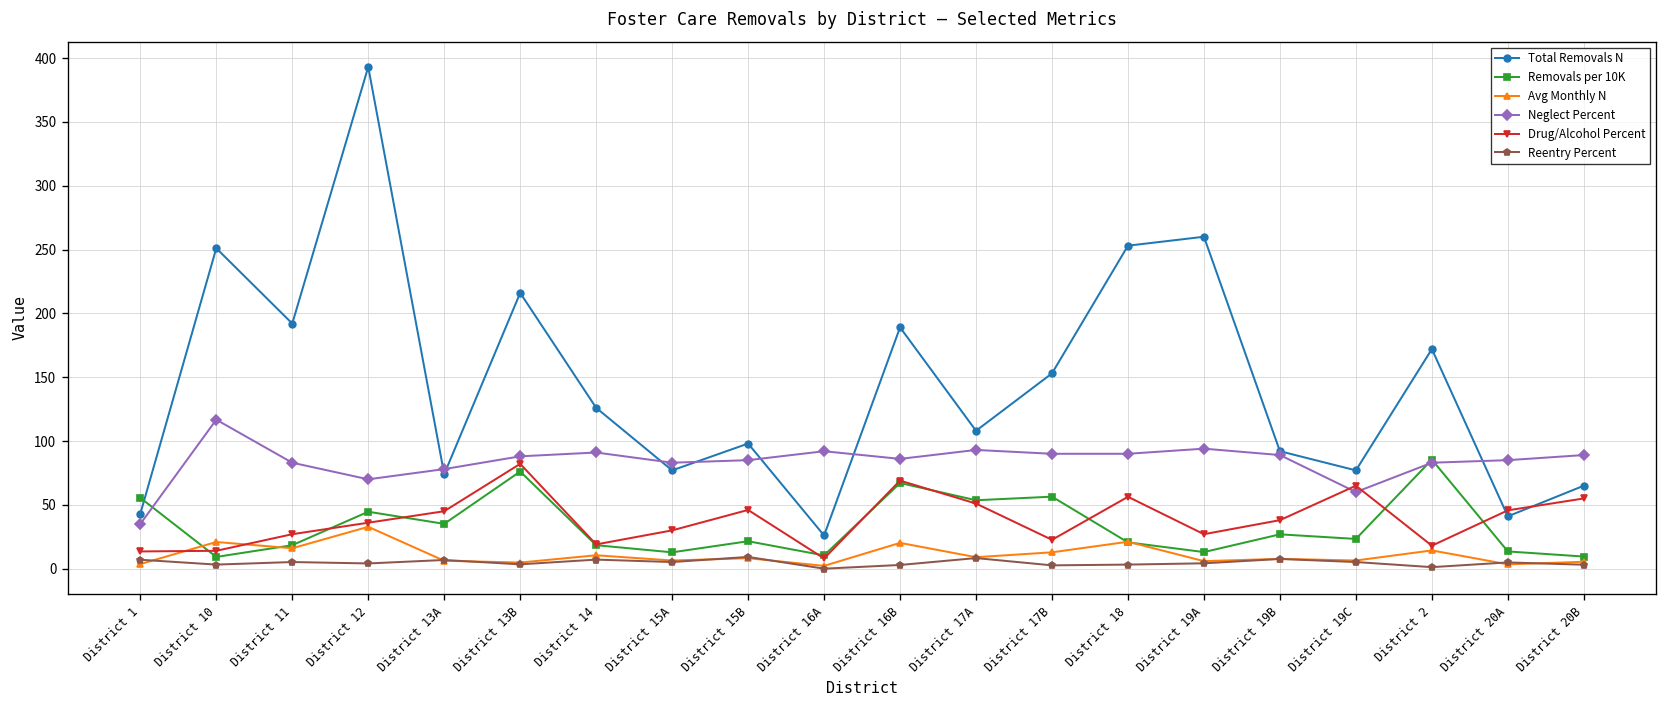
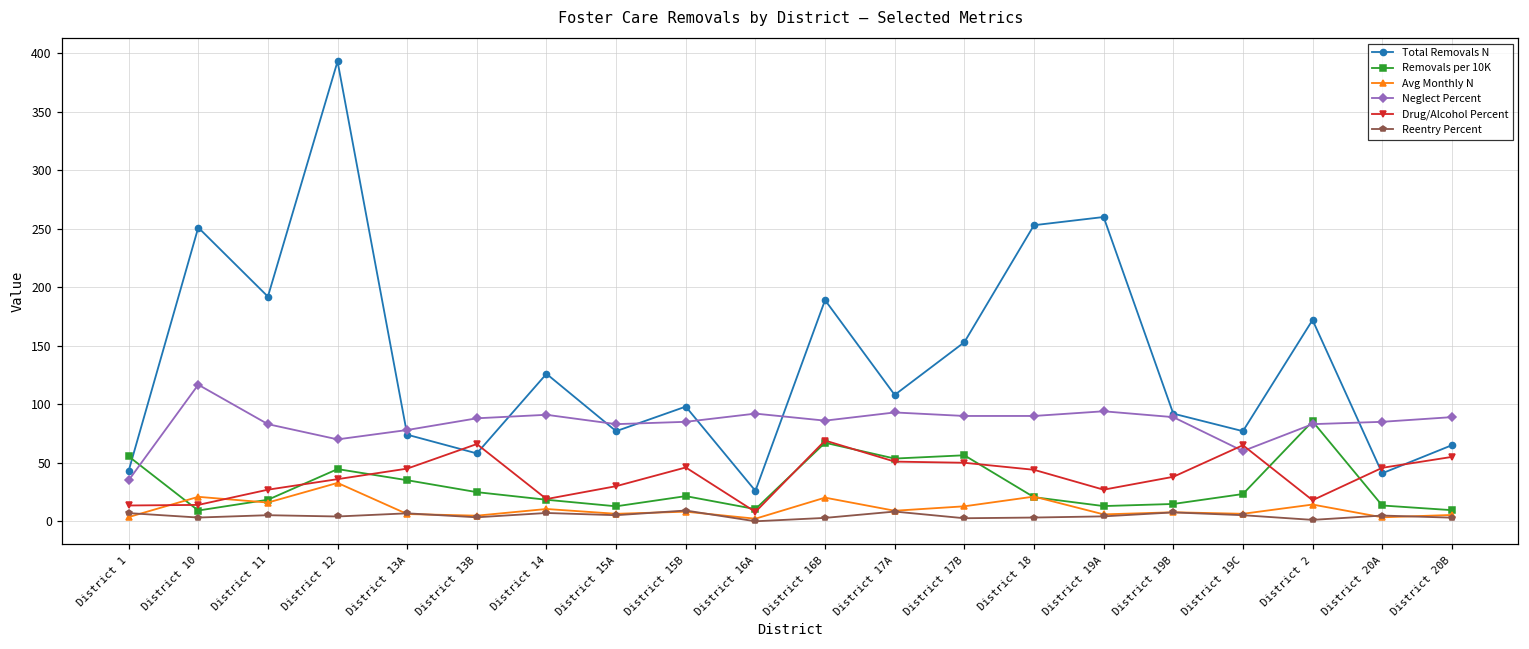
  {
    "Total Removals N": {
      "District 1": 43,
      "District 10": 251,
      "District 11": 192,
      "District 12": 393,
      "District 13A": 74,
-     "District 13B": 216,
+     "District 13B": 58,
      "District 14": 126,
      "District 15A": 77,
      "District 15B": 98,
      "District 16A": 26,
      "District 16B": 189,
      "District 17A": 108,
      "District 17B": 153,
      "District 18": 253,
      "District 19A": 260,
      "District 19B": 92,
      "District 19C": 77,
      "District 2": 172,
      "District 20A": 41,
      "District 20B": 65
    },
    "Removals per 10K": {
      "District 1": 56,
      "District 10": 9,
      "District 11": 18,
      "District 12": 45,
      "District 13A": 35,
-     "District 13B": 76,
+     "District 13B": 25,
      "District 15A": 13,
      "District 15B": 22,
      "District 16A": 10,
      "District 17A": 54,
      "District 17B": 56,
      "District 19A": 13,
-     "District 19B": 27,
+     "District 19B": 15,
      "District 19C": 23,
      "District 2": 85,
      "District 20A": 14,
      "District 20B": 10
    },
    "Avg Monthly N": {
      "District 1": 4,
      "District 10": 21,
      "District 11": 16,
      "District 12": 33,
      "District 14": 11,
      "District 16B": 20,
      "District 17B": 13,
      "District 2": 14
    },
    "Neglect Percent": {
      "District 1": 35,
      "District 10": 117,
      "District 11": 83,
      "District 12": 70,
      "District 13A": 78,
      "District 13B": 88,
      "District 14": 91,
      "District 15A": 83,
      "District 15B": 85,
      "District 16A": 92,
      "District 16B": 86,
      "District 17A": 93,
      "District 17B": 90,
      "District 18": 90,
      "District 19A": 94,
      "District 19B": 89,
      "District 19C": 60,
      "District 2": 83,
      "District 20A": 85,
      "District 20B": 89
    },
    "Drug/Alcohol Percent": {
      "District 1": 14,
      "District 10": 14,
      "District 11": 27,
      "District 12": 36,
      "District 13A": 45,
-     "District 13B": 82,
+     "District 13B": 66,
      "District 15A": 30,
      "District 15B": 46,
      "District 16A": 8,
      "District 17A": 51,
-     "District 17B": 23,
-     "District 18": 56,
+     "District 17B": 50,
+     "District 18": 44,
      "District 19A": 27,
      "District 19B": 38,
      "District 19C": 65,
      "District 2": 18,
      "District 20A": 46,
      "District 20B": 55
    },
    "Reentry Percent": {
      "District 1": 7,
      "District 10": 3,
      "District 11": 5,
      "District 12": 4,
      "District 14": 7,
      "District 16B": 3,
      "District 17B": 3,
      "District 18": 3,
      "District 2": 1
    }
  }
